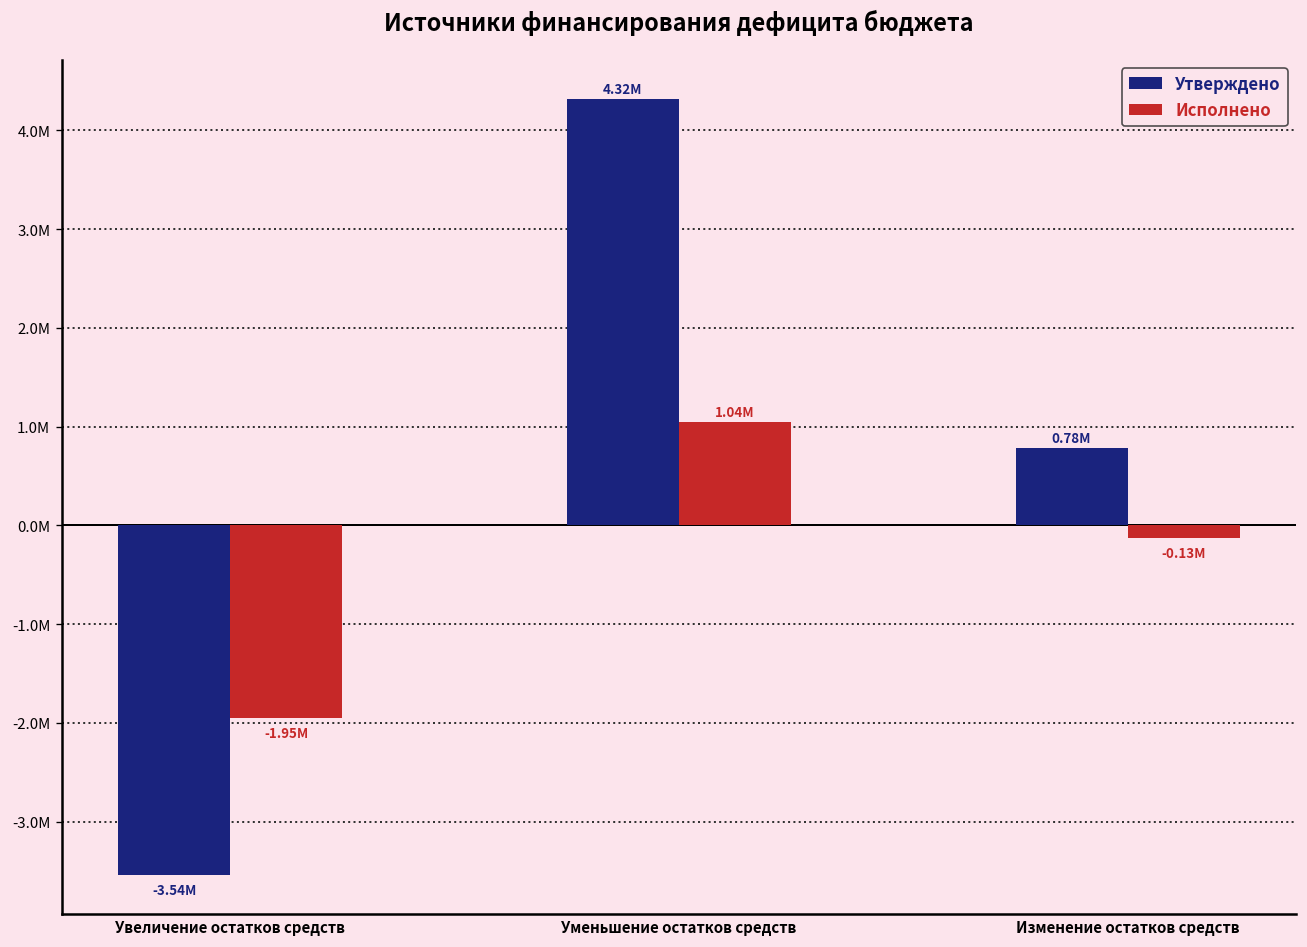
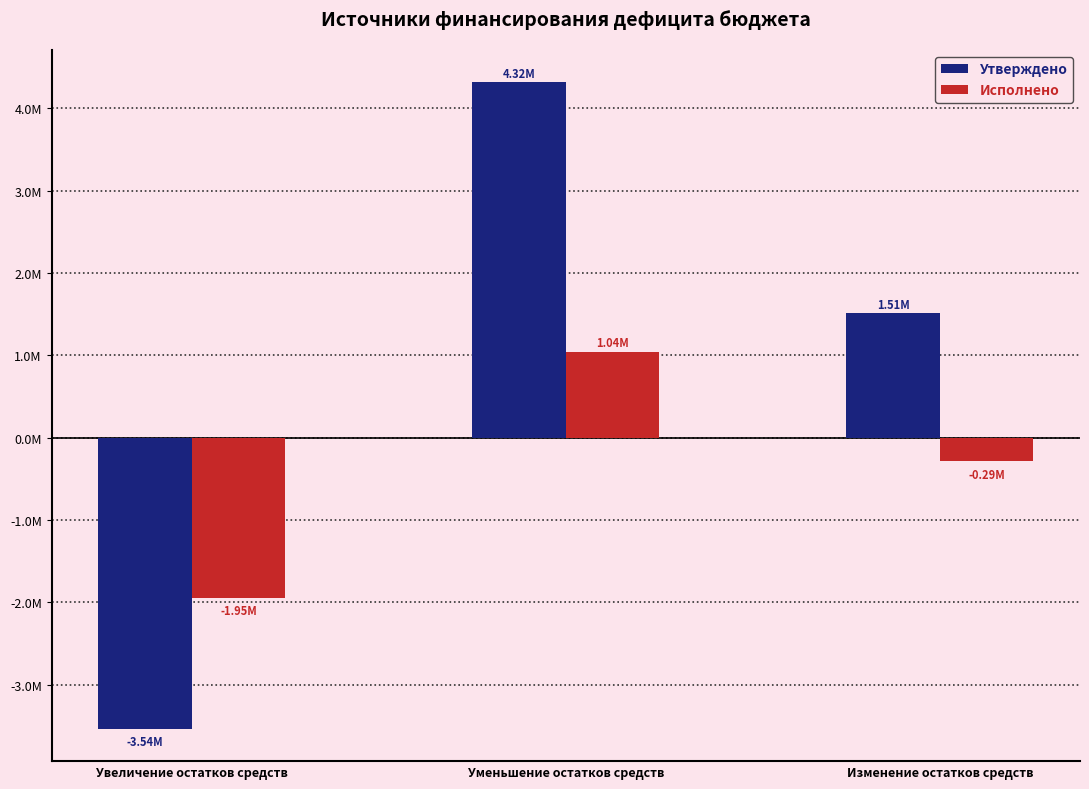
  {
    "Утверждено": {
      "Увеличение остатков средств": "-3.54M",
      "Уменьшение остатков средств": "4.32M",
-     "Изменение остатков средств": "0.78M"
+     "Изменение остатков средств": "1.51M"
    },
    "Исполнено": {
      "Увеличение остатков средств": "-1.95M",
      "Уменьшение остатков средств": "1.04M",
-     "Изменение остатков средств": "-0.13M"
+     "Изменение остатков средств": "-0.29M"
    }
  }
